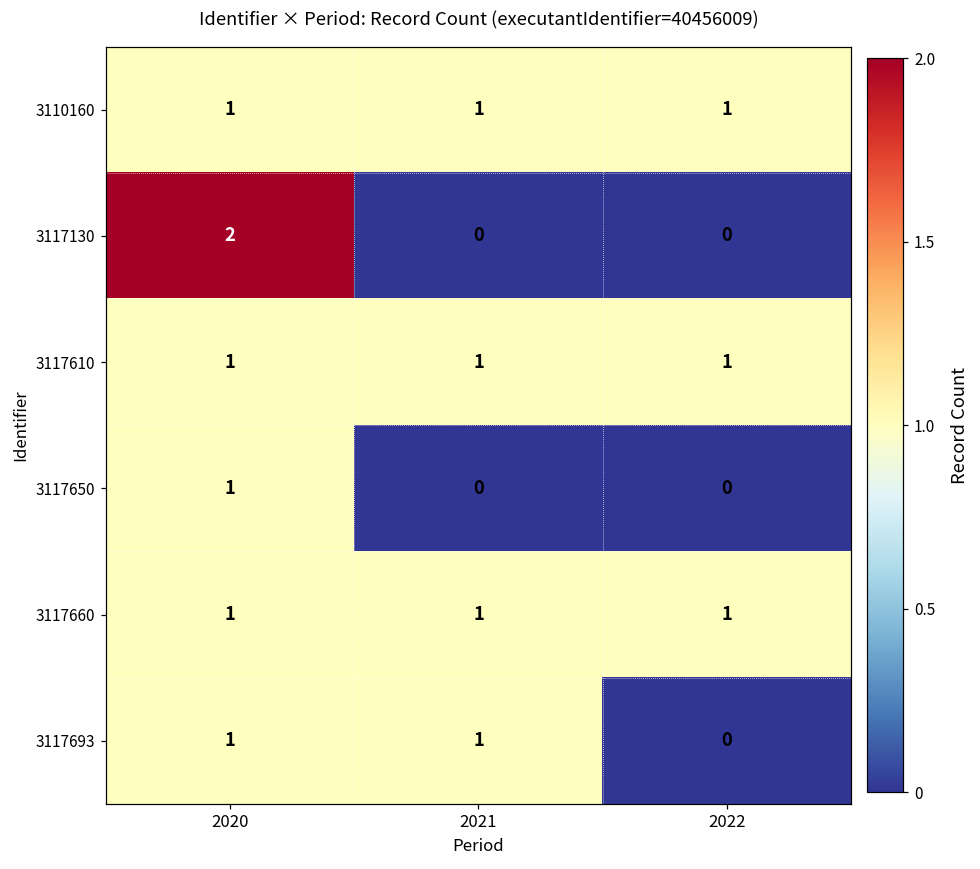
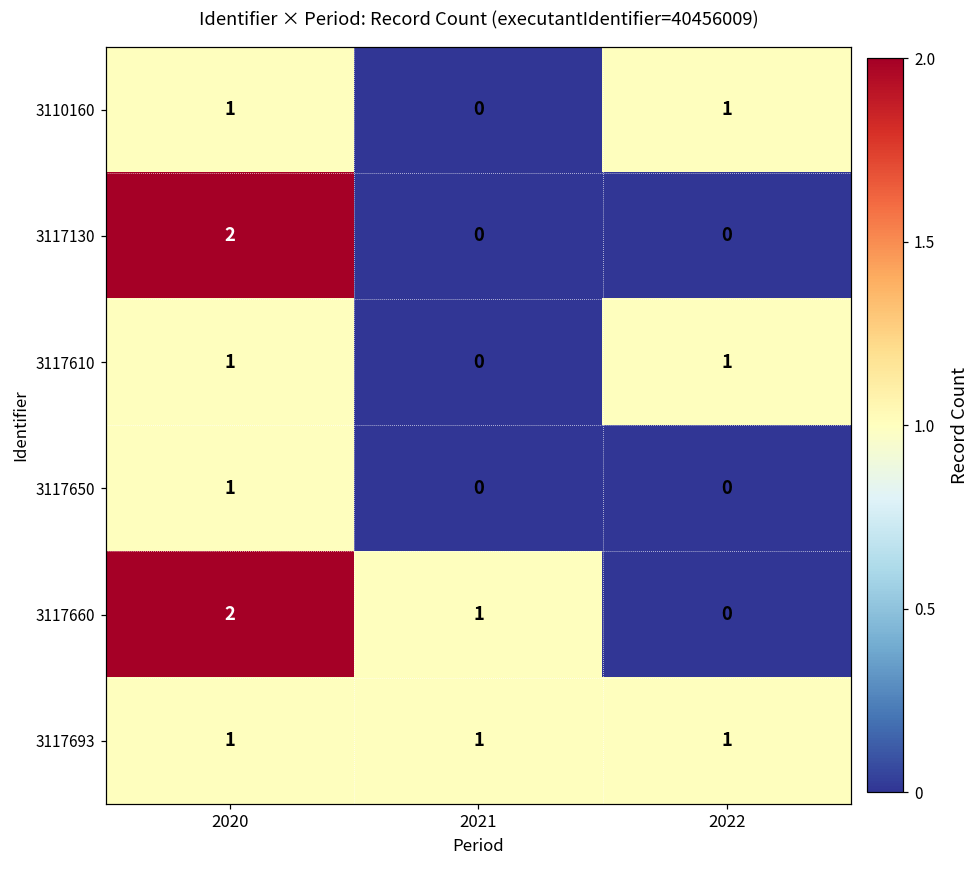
  {
    "3110160": {
      "2020": 1,
-     "2021": 1,
+     "2021": 0,
      "2022": 1
    },
    "3117130": {
      "2020": 2,
      "2021": 0,
      "2022": 0
    },
    "3117610": {
      "2020": 1,
-     "2021": 1,
+     "2021": 0,
      "2022": 1
    },
    "3117650": {
      "2020": 1,
      "2021": 0,
      "2022": 0
    },
    "3117660": {
-     "2020": 1,
+     "2020": 2,
      "2021": 1,
-     "2022": 1
+     "2022": 0
    },
    "3117693": {
      "2020": 1,
      "2021": 1,
-     "2022": 0
+     "2022": 1
    }
  }
